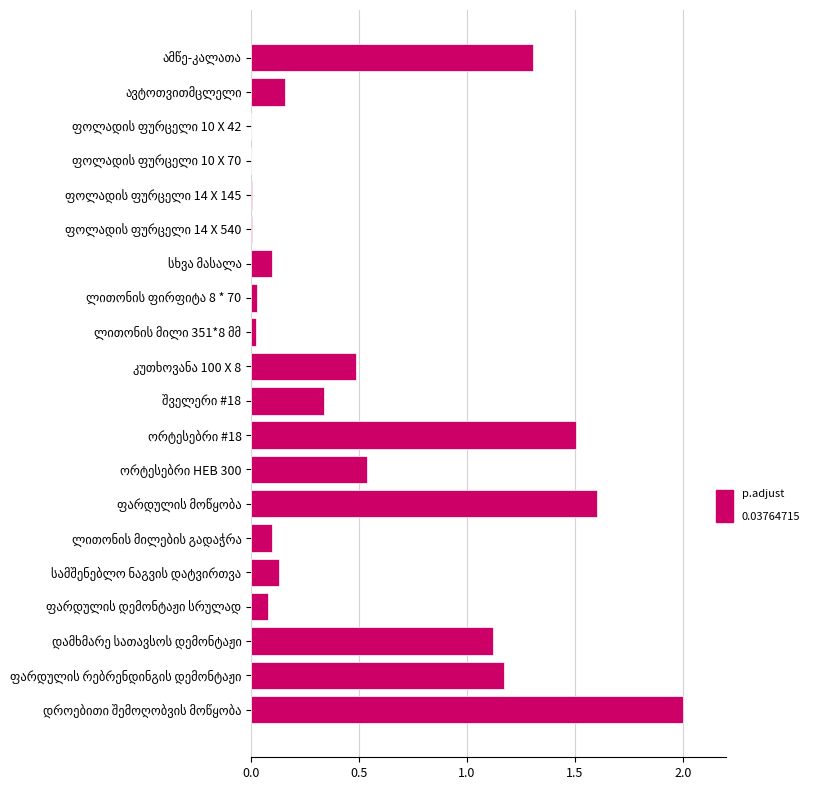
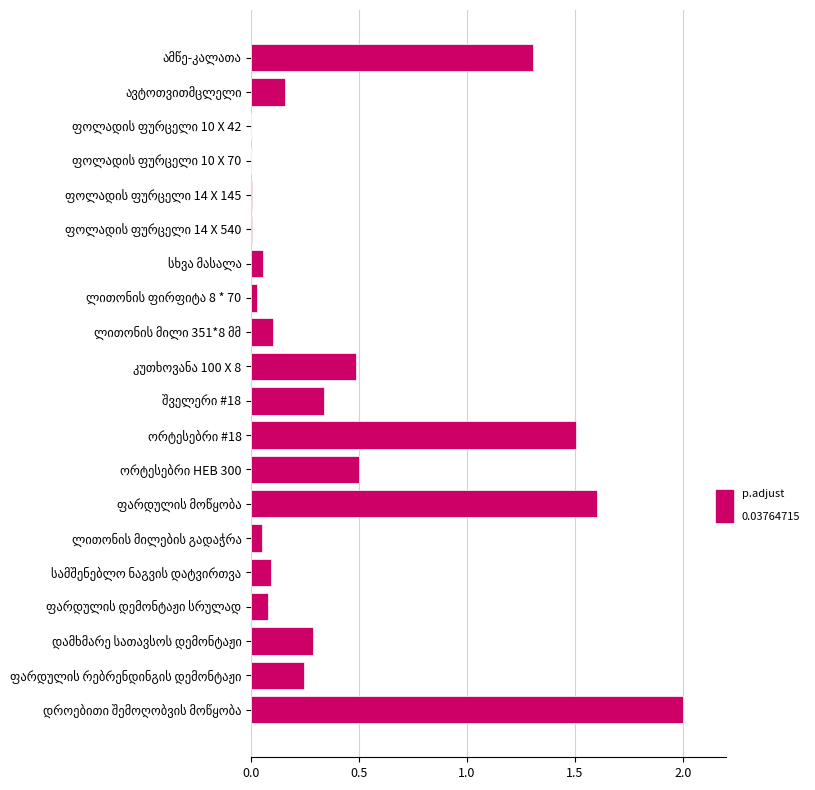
  {
    "ამწე-კალათა": 1.31,
    "ავტოთვითმცლელი": 0.16,
-   "სხვა მასალა": 0.10,
+   "სხვა მასალა": 0.06,
    "ლითონის ფირფიტა 8 * 70": 0.03,
-   "ლითონის მილი 351*8 მმ": 0.02,
+   "ლითონის მილი 351*8 მმ": 0.10,
    "კუთხოვანა 100 X 8": 0.49,
    "შველერი #18": 0.34,
    "ორტესებრი #18": 1.50,
-   "ორტესებრი HEB 300": 0.54,
+   "ორტესებრი HEB 300": 0.50,
    "ფარდულის მოწყობა": 1.60,
-   "ლითონის მილების გადაჭრა": 0.10,
-   "სამშენებლო ნაგვის დატვირთვა": 0.13,
+   "ლითონის მილების გადაჭრა": 0.05,
+   "სამშენებლო ნაგვის დატვირთვა": 0.09,
    "ფარდულის დემონტაჟი სრულად": 0.08,
-   "დამხმარე სათავსოს დემონტაჟი": 1.12,
-   "ფარდულის რებრენდინგის დემონტაჟი": 1.17,
+   "დამხმარე სათავსოს დემონტაჟი": 0.29,
+   "ფარდულის რებრენდინგის დემონტაჟი": 0.25,
    "დროებითი შემოღობვის მოწყობა": 2.00
  }
